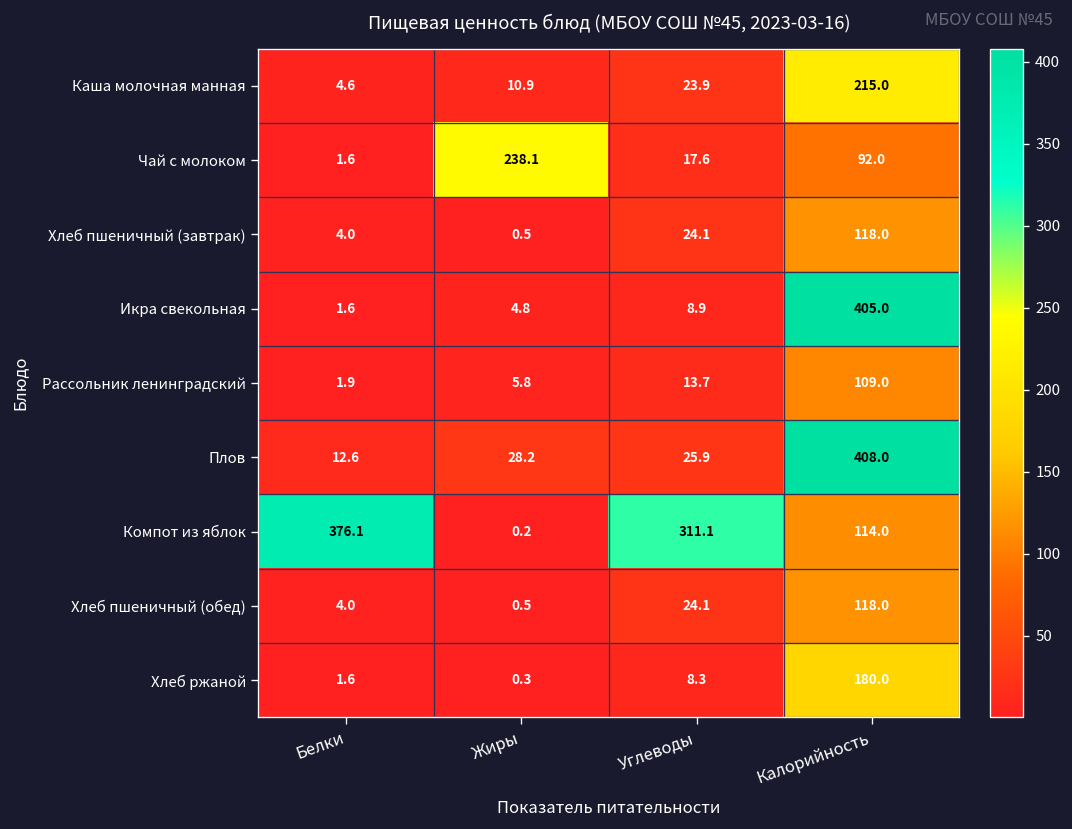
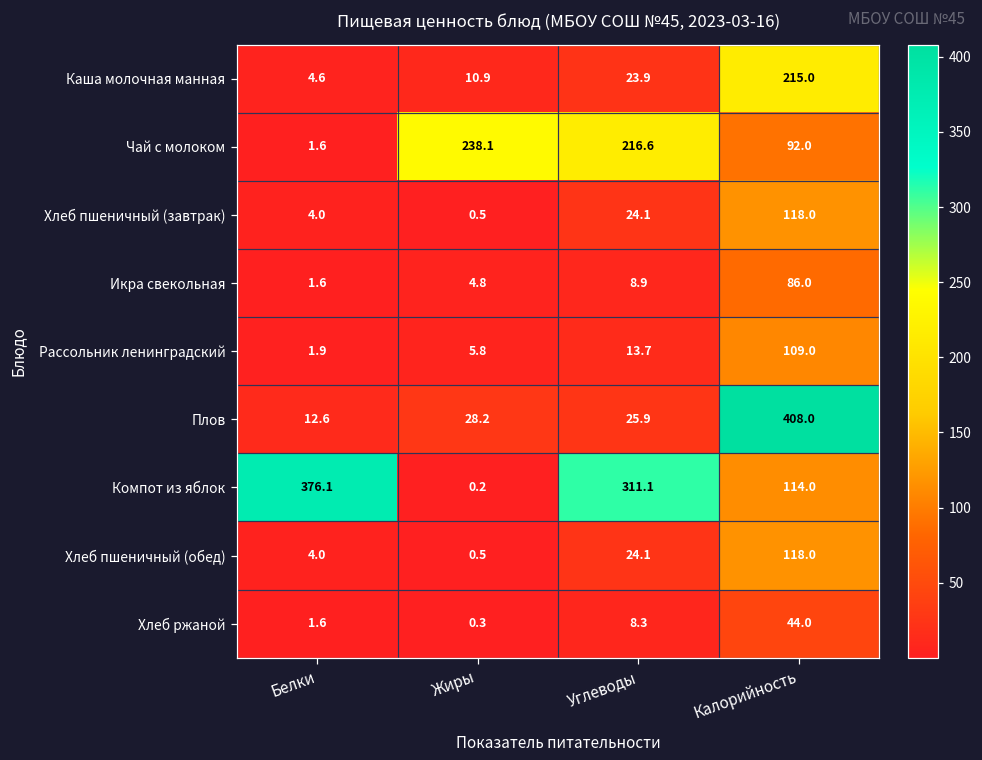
  {
    "Каша молочная манная": {
      "Белки": 4.6,
      "Жиры": 10.9,
      "Углеводы": 23.9,
      "Калорийность": 215.0
    },
    "Чай с молоком": {
      "Белки": 1.6,
      "Жиры": 238.1,
-     "Углеводы": 17.6,
+     "Углеводы": 216.6,
      "Калорийность": 92.0
    },
    "Хлеб пшеничный (завтрак)": {
      "Белки": 4.0,
      "Жиры": 0.5,
      "Углеводы": 24.1,
      "Калорийность": 118.0
    },
    "Икра свекольная": {
      "Белки": 1.6,
      "Жиры": 4.8,
      "Углеводы": 8.9,
-     "Калорийность": 405.0
+     "Калорийность": 86.0
    },
    "Рассольник ленинградский": {
      "Белки": 1.9,
      "Жиры": 5.8,
      "Углеводы": 13.7,
      "Калорийность": 109.0
    },
    "Плов": {
      "Белки": 12.6,
      "Жиры": 28.2,
      "Углеводы": 25.9,
      "Калорийность": 408.0
    },
    "Компот из яблок": {
      "Белки": 376.1,
      "Жиры": 0.2,
      "Углеводы": 311.1,
      "Калорийность": 114.0
    },
    "Хлеб пшеничный (обед)": {
      "Белки": 4.0,
      "Жиры": 0.5,
      "Углеводы": 24.1,
      "Калорийность": 118.0
    },
    "Хлеб ржаной": {
      "Белки": 1.6,
      "Жиры": 0.3,
      "Углеводы": 8.3,
-     "Калорийность": 180.0
+     "Калорийность": 44.0
    }
  }
